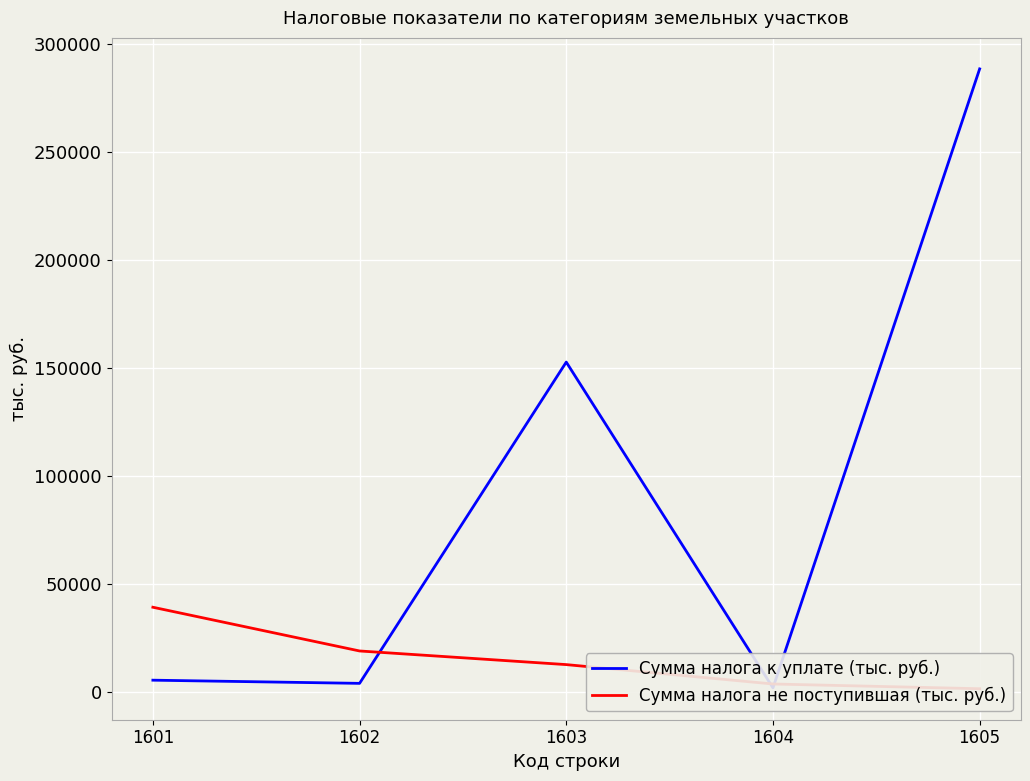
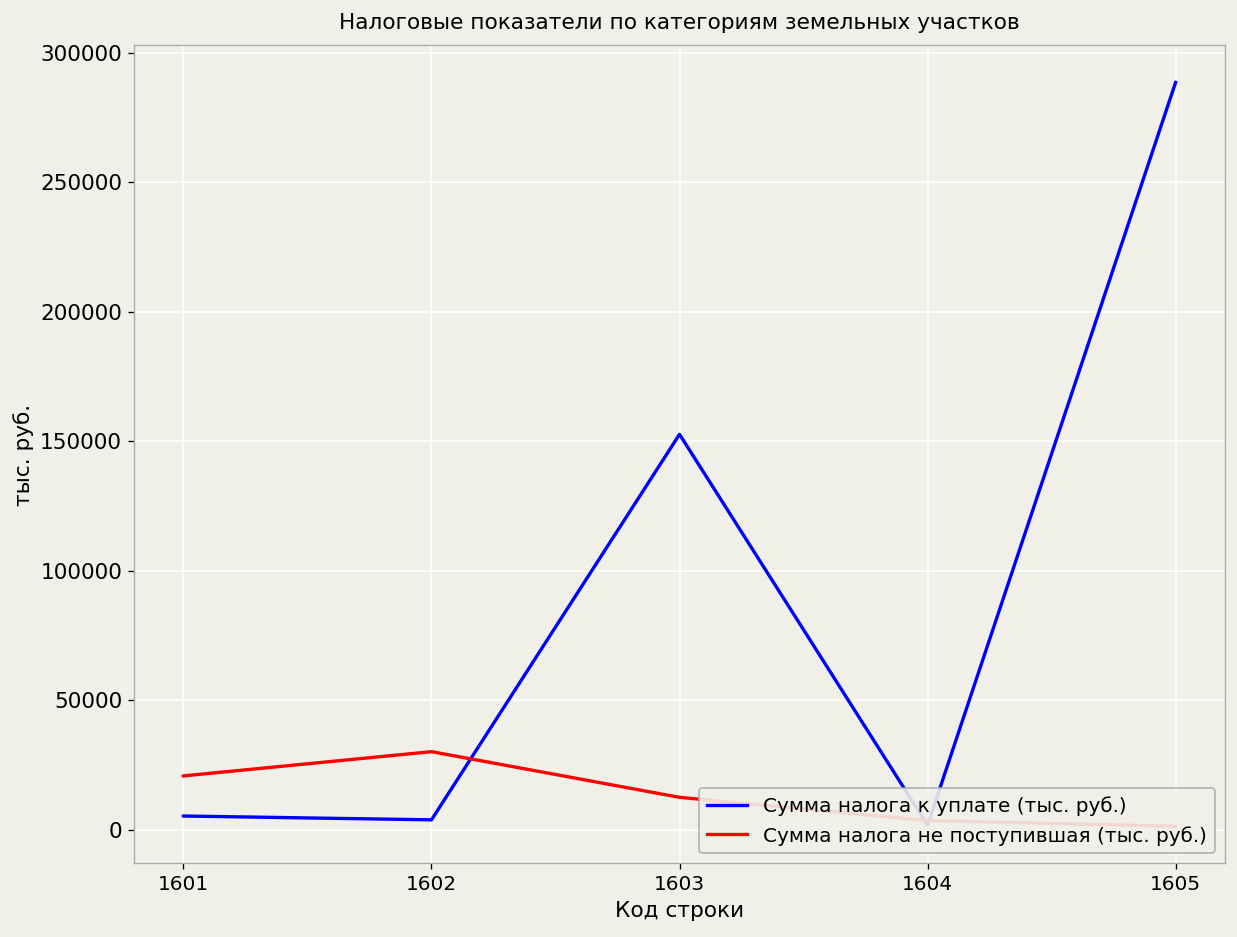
  {
    "Сумма налога к уплате (тыс. руб.)": {
      "1601": 5000,
      "1602": 4000,
      "1603": 153000,
      "1605": 289000
    },
    "Сумма налога не поступившая (тыс. руб.)": {
-     "1601": 39000,
-     "1602": 19000,
+     "1601": 21000,
+     "1602": 30000,
      "1603": 12000
    }
  }
